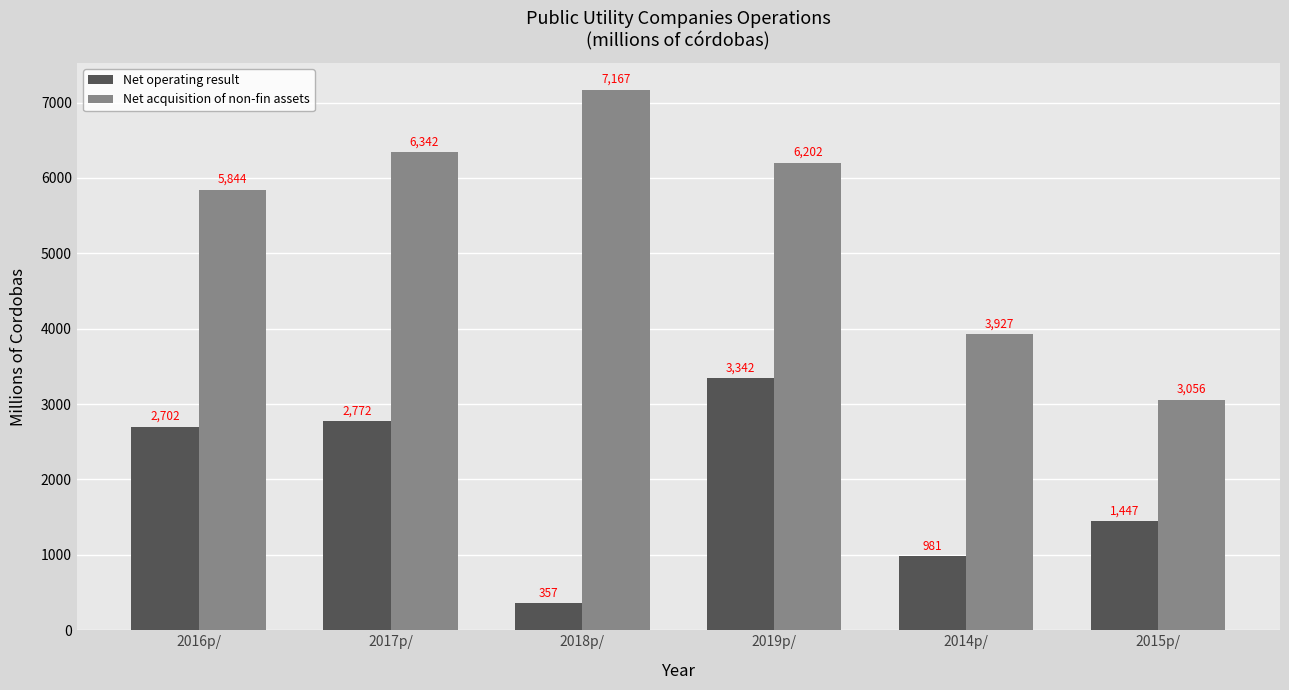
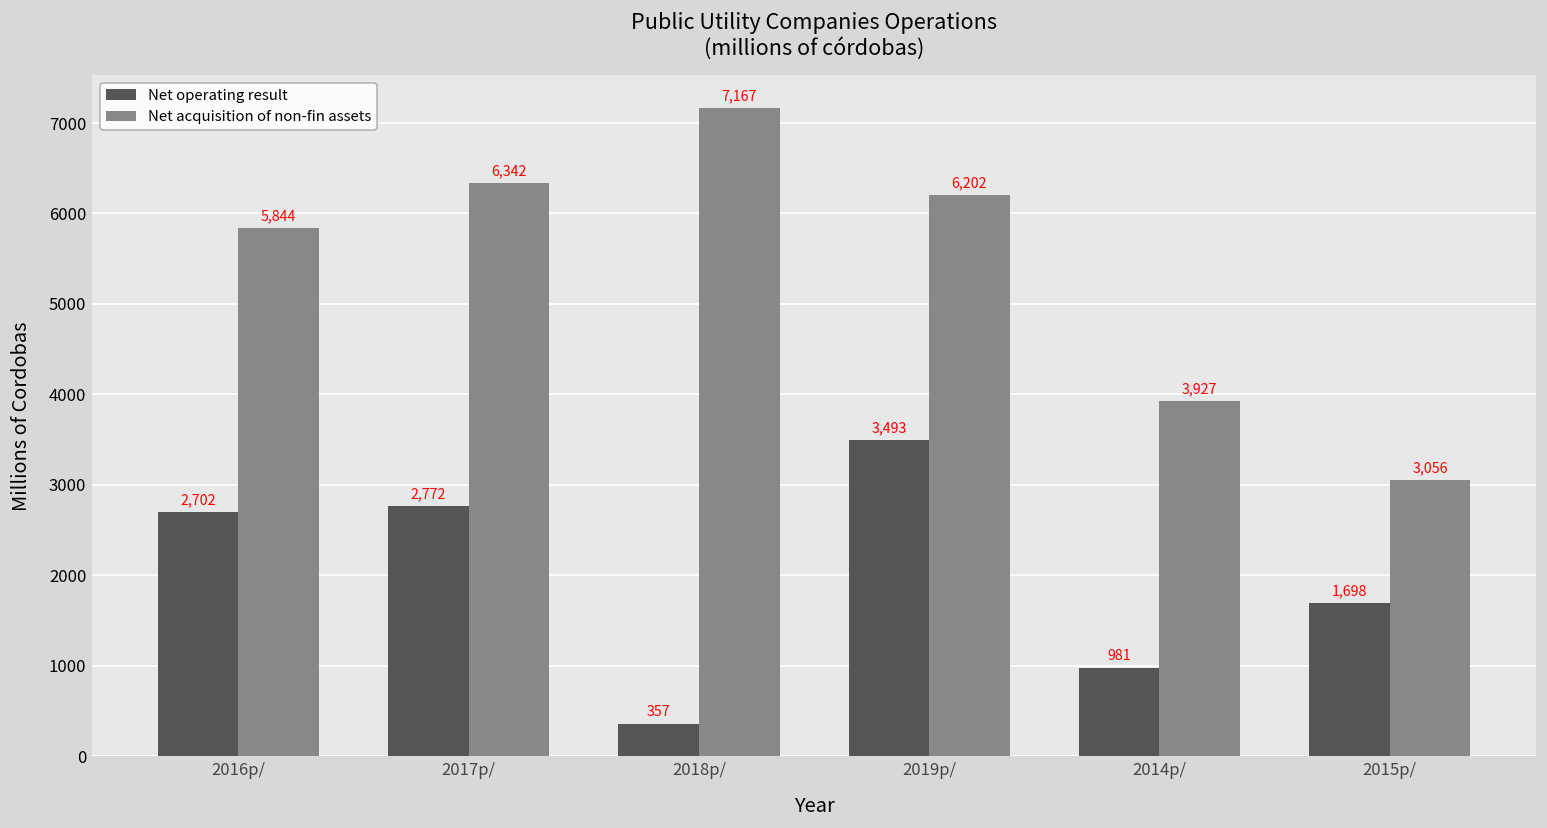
  {
    "Net operating result": {
      "2016p/": "2,702",
      "2017p/": "2,772",
      "2018p/": "357",
-     "2019p/": "3,342",
+     "2019p/": "3,493",
      "2014p/": "981",
-     "2015p/": "1,447"
+     "2015p/": "1,698"
    },
    "Net acquisition of non-fin assets": {
      "2016p/": "5,844",
      "2017p/": "6,342",
      "2018p/": "7,167",
      "2019p/": "6,202",
      "2014p/": "3,927",
      "2015p/": "3,056"
    }
  }
